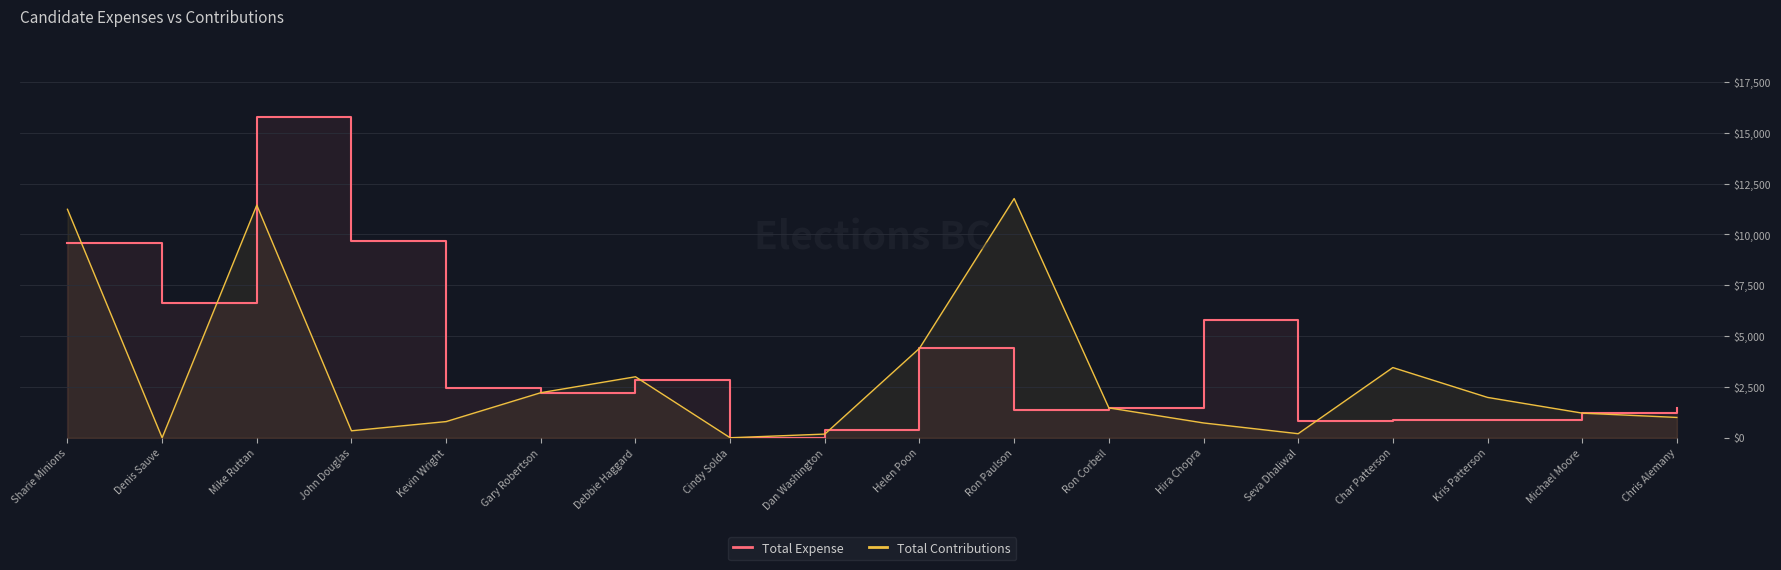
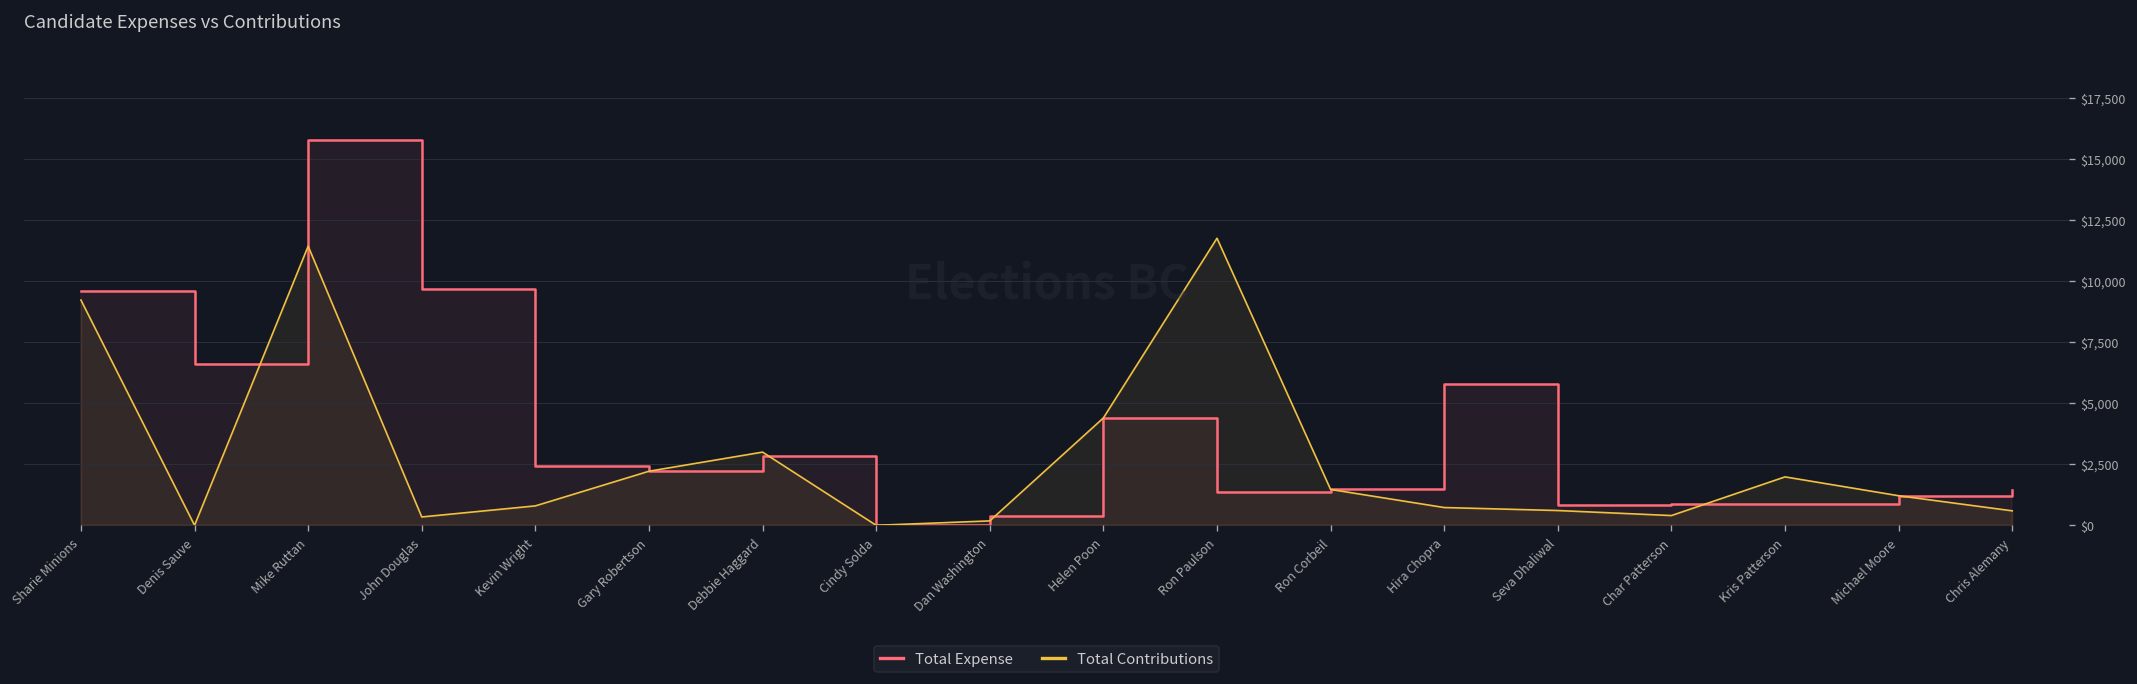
  {
    "Total Contributions": {
-     "Sharie Minions": "$11,200",
+     "Sharie Minions": "$9,200",
      "Denis Sauve": "$0",
      "Mike Ruttan": "$11,400",
      "John Douglas": "$300",
      "Kevin Wright": "$800",
      "Debbie Haggard": "$3,000",
      "Dan Washington": "$200",
      "Ron Paulson": "$11,800",
      "Hira Chopra": "$700",
-     "Seva Dhaliwal": "$200",
-     "Char Patterson": "$3,500",
+     "Seva Dhaliwal": "$600",
+     "Char Patterson": "$400",
      "Kris Patterson": "$2,000",
-     "Chris Alemany": "$1,000"
+     "Chris Alemany": "$600"
    }
  }
